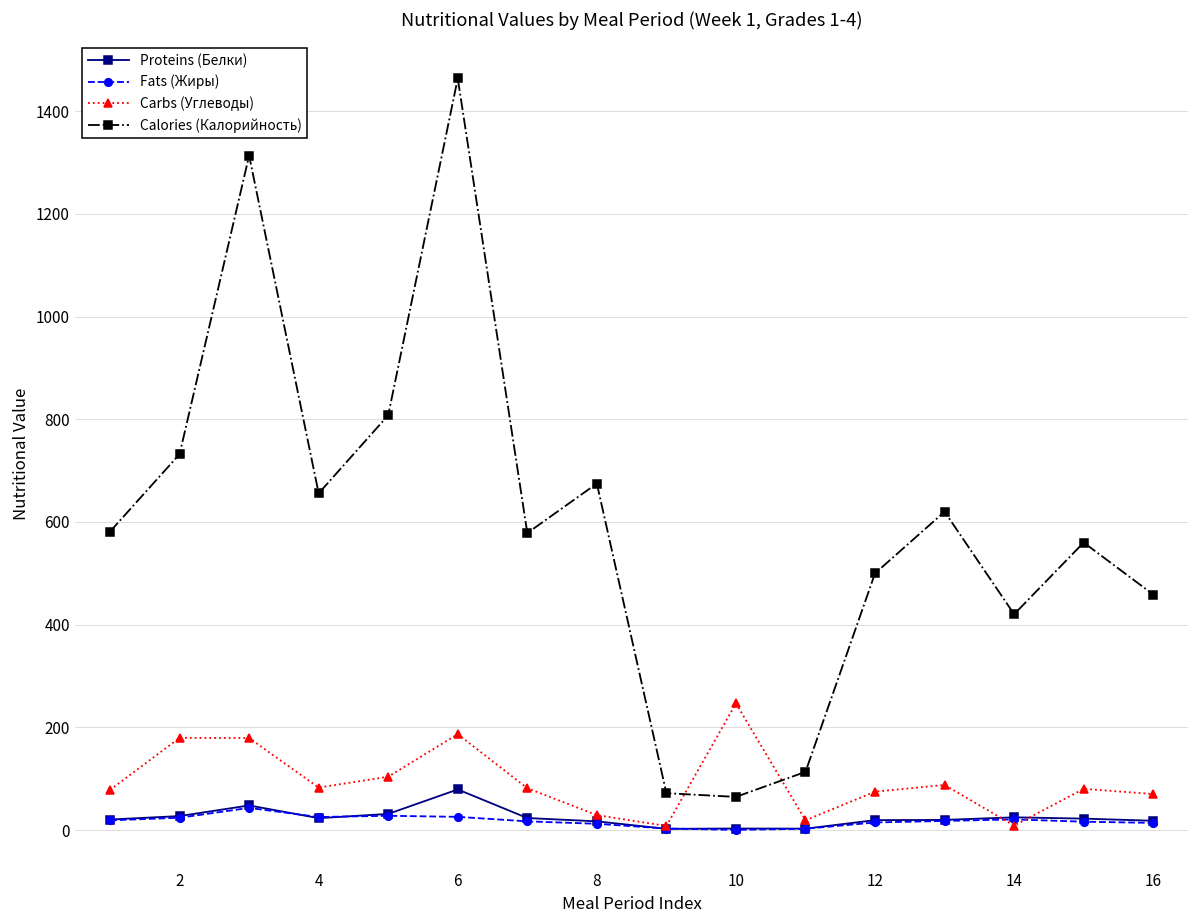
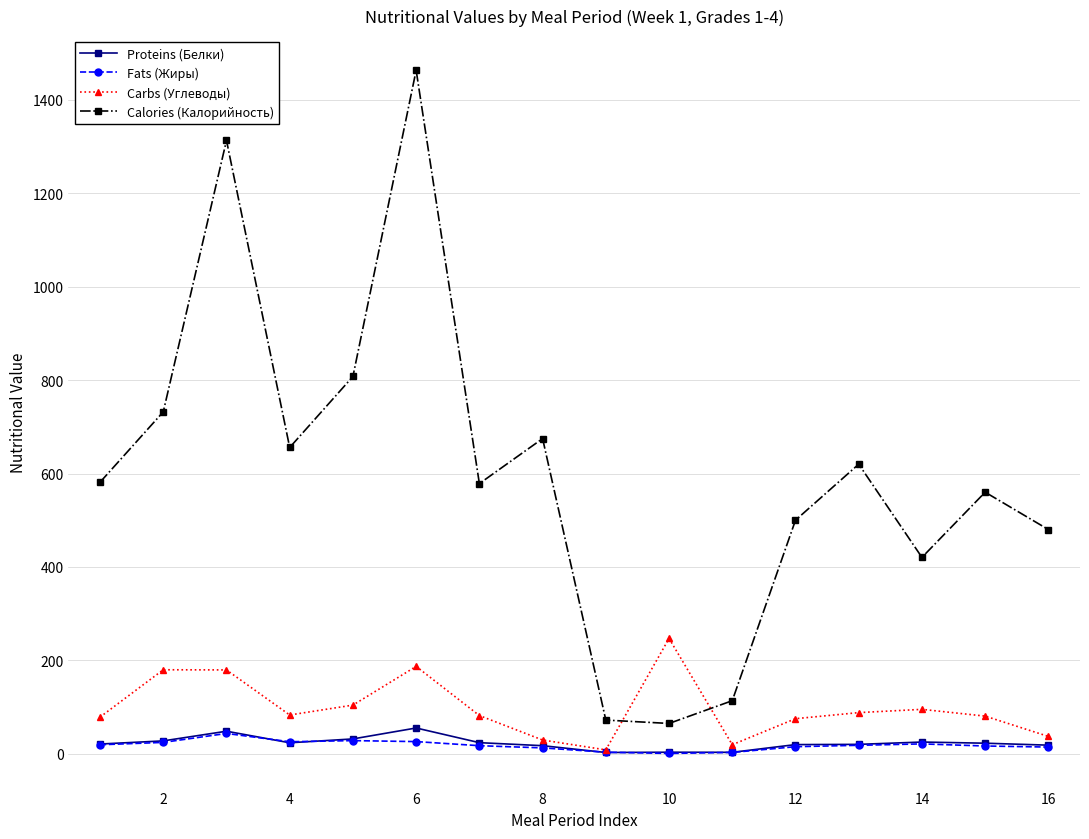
  {
    "Proteins (Белки)": {
-     "6": 80
+     "6": 60
    },
    "Fats (Жиры)": {
      "6": 30
    },
    "Carbs (Углеводы)": {
      "2": 180,
      "4": 80,
      "6": 190,
      "8": 30,
      "10": 250,
      "12": 80,
-     "14": 10,
-     "16": 70
+     "14": 100,
+     "16": 40
    },
    "Calories (Калорийность)": {
      "2": 730,
      "4": 660,
      "6": 1460,
      "8": 670,
      "10": 60,
      "12": 500,
      "14": 420,
-     "16": 460
+     "16": 480
    }
  }
